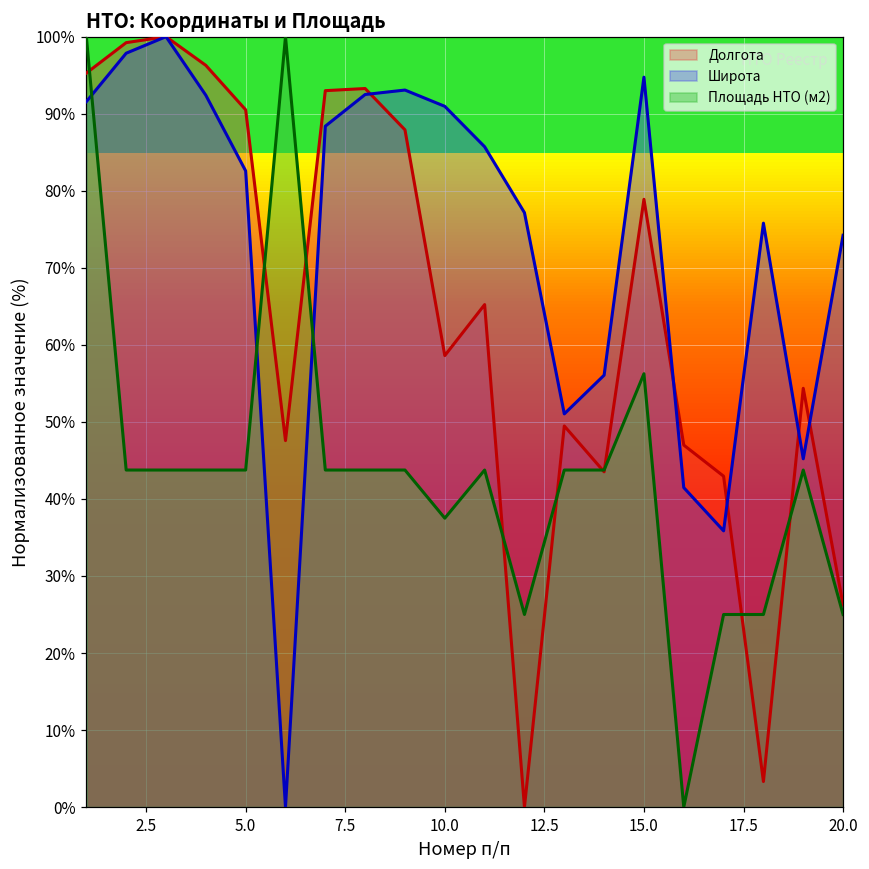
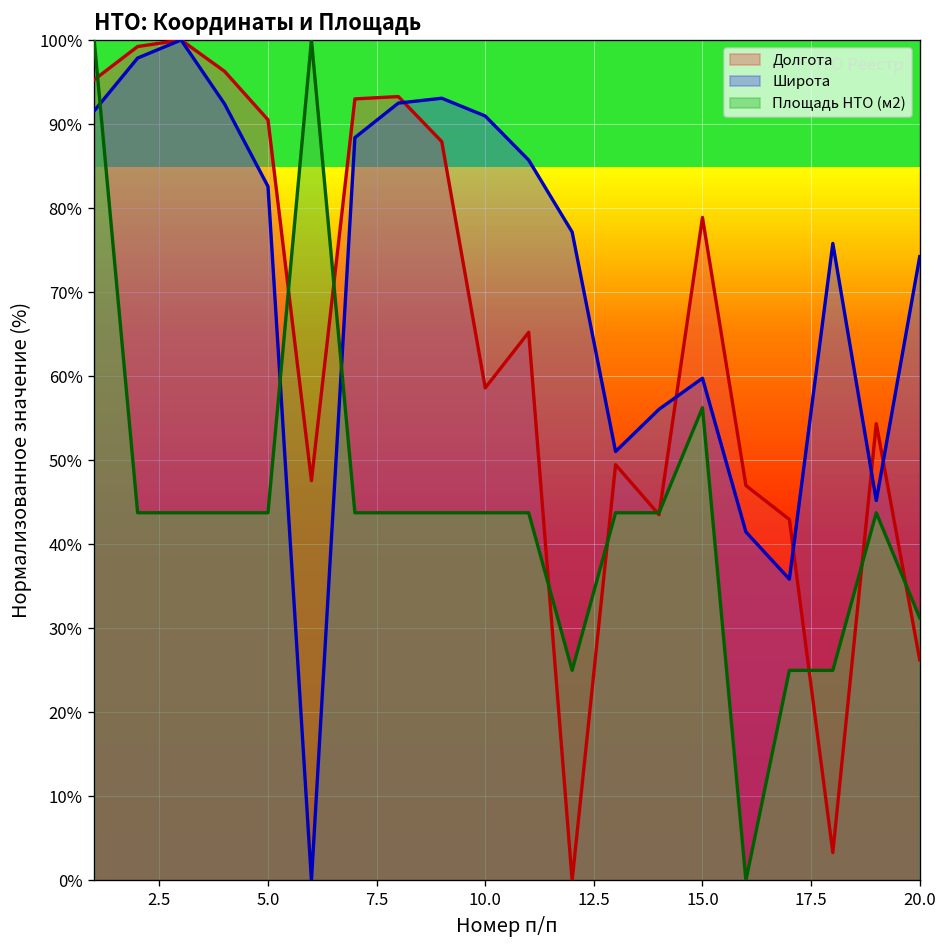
  {
    "Долгота": {
      "5.0": "91%",
      "10.0": "59%",
      "15.0": "79%",
      "20.0": "26%"
    },
    "Широта": {
      "5.0": "83%",
      "10.0": "91%",
-     "15.0": "95%",
+     "15.0": "60%",
      "20.0": "74%"
    },
    "Площадь НТО (м2)": {
      "5.0": "44%",
-     "10.0": "38%",
+     "10.0": "44%",
      "15.0": "56%",
-     "20.0": "25%"
+     "20.0": "31%"
    }
  }
